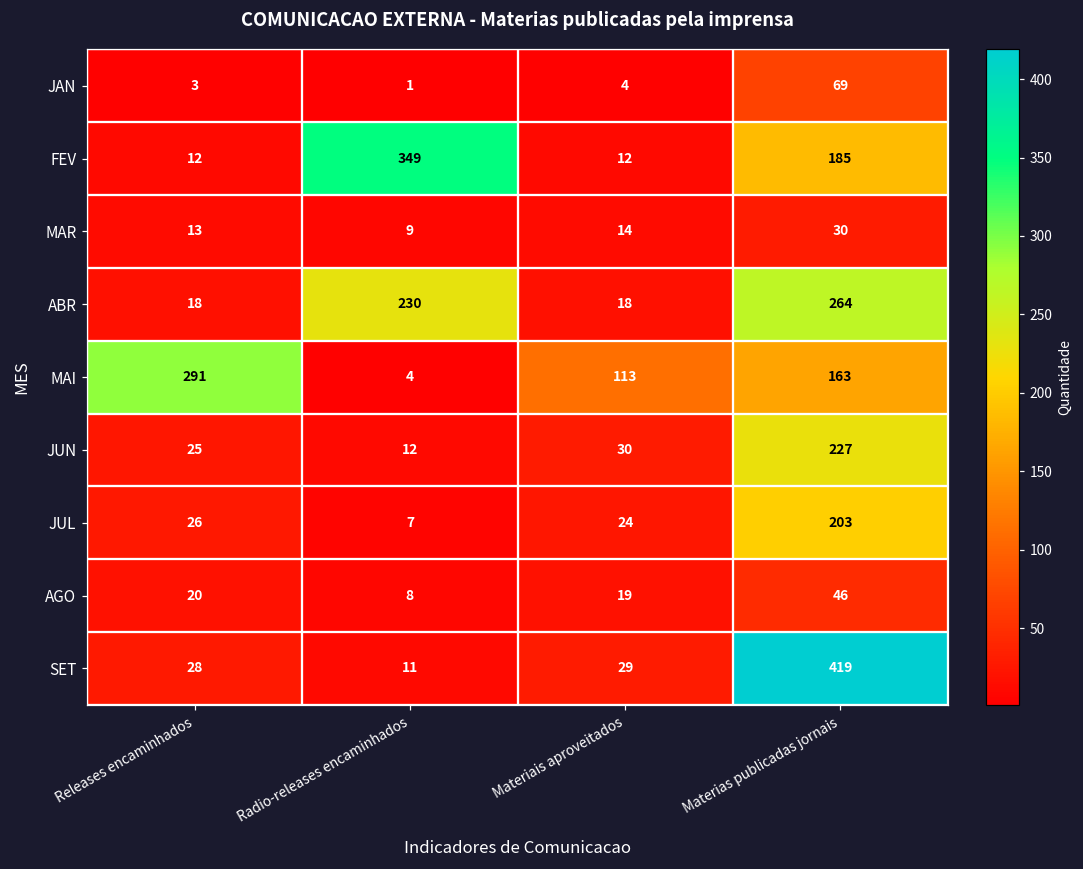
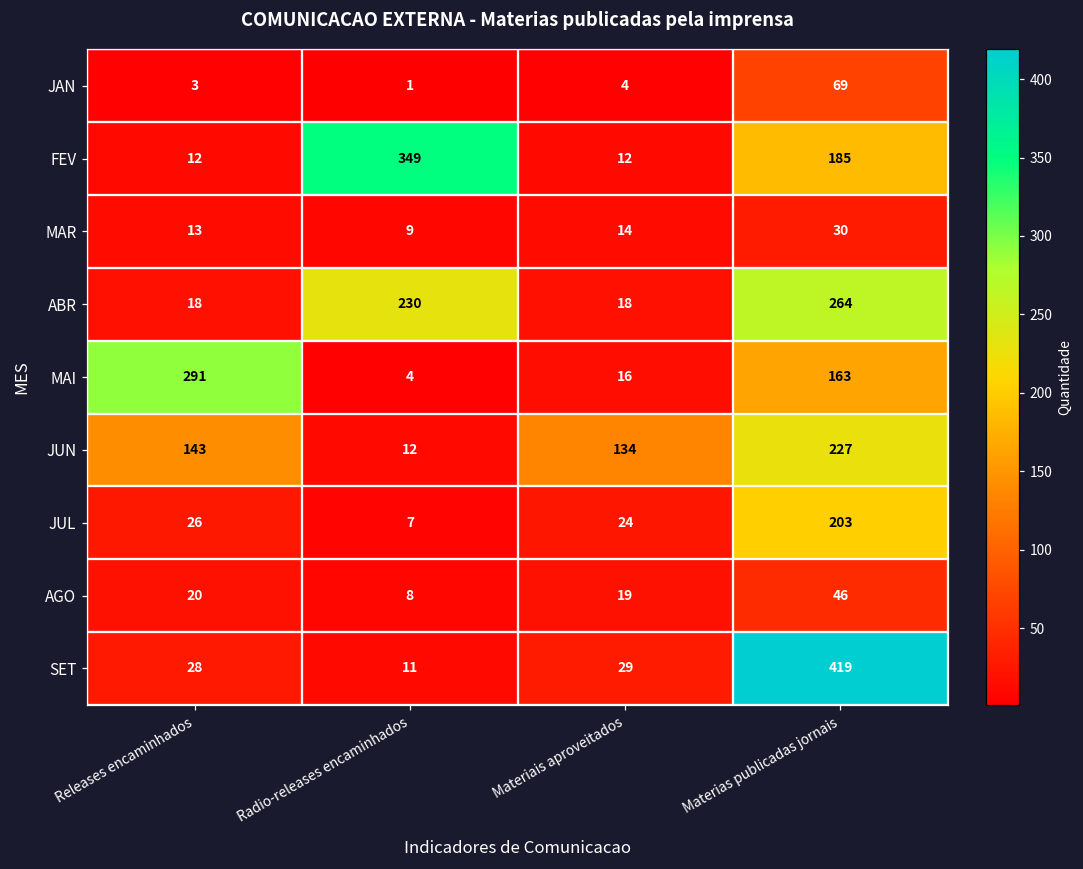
  {
    "JAN": {
      "Releases encaminhados": 3,
      "Radio-releases encaminhados": 1,
      "Materiais aproveitados": 4,
      "Materias publicadas jornais": 69
    },
    "FEV": {
      "Releases encaminhados": 12,
      "Radio-releases encaminhados": 349,
      "Materiais aproveitados": 12,
      "Materias publicadas jornais": 185
    },
    "MAR": {
      "Releases encaminhados": 13,
      "Radio-releases encaminhados": 9,
      "Materiais aproveitados": 14,
      "Materias publicadas jornais": 30
    },
    "ABR": {
      "Releases encaminhados": 18,
      "Radio-releases encaminhados": 230,
      "Materiais aproveitados": 18,
      "Materias publicadas jornais": 264
    },
    "MAI": {
      "Releases encaminhados": 291,
      "Radio-releases encaminhados": 4,
-     "Materiais aproveitados": 113,
+     "Materiais aproveitados": 16,
      "Materias publicadas jornais": 163
    },
    "JUN": {
-     "Releases encaminhados": 25,
+     "Releases encaminhados": 143,
      "Radio-releases encaminhados": 12,
-     "Materiais aproveitados": 30,
+     "Materiais aproveitados": 134,
      "Materias publicadas jornais": 227
    },
    "JUL": {
      "Releases encaminhados": 26,
      "Radio-releases encaminhados": 7,
      "Materiais aproveitados": 24,
      "Materias publicadas jornais": 203
    },
    "AGO": {
      "Releases encaminhados": 20,
      "Radio-releases encaminhados": 8,
      "Materiais aproveitados": 19,
      "Materias publicadas jornais": 46
    },
    "SET": {
      "Releases encaminhados": 28,
      "Radio-releases encaminhados": 11,
      "Materiais aproveitados": 29,
      "Materias publicadas jornais": 419
    }
  }
